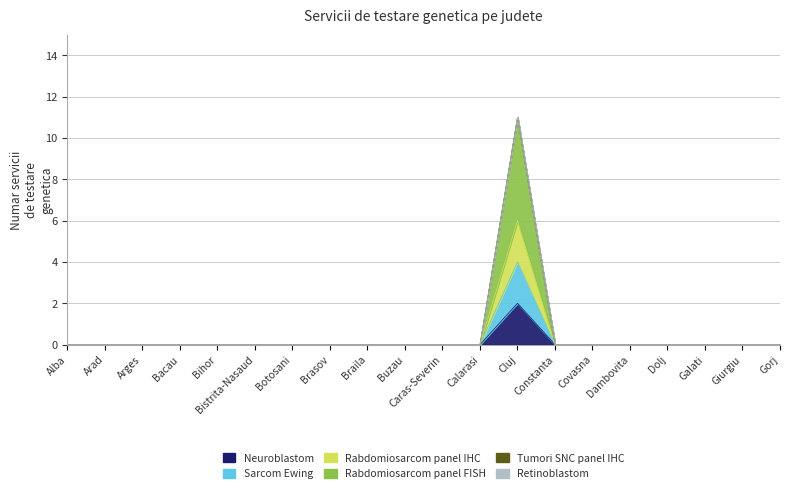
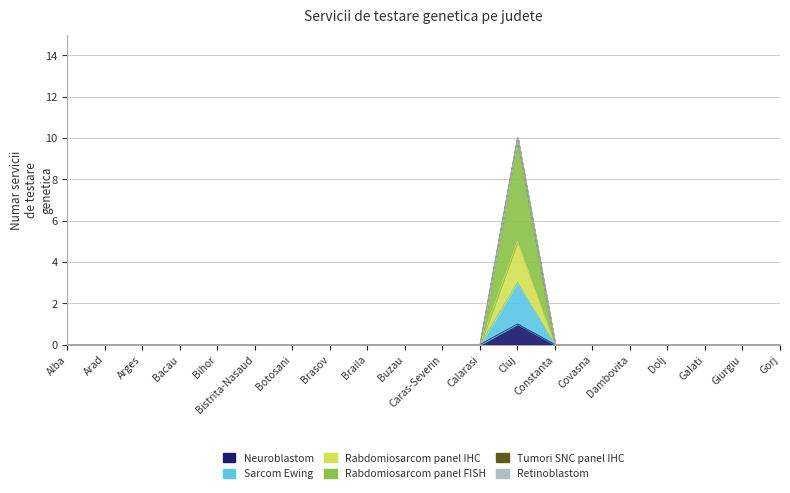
  {
    "Neuroblastom": {
-     "Cluj": 2
+     "Cluj": 1
    },
    "Sarcom Ewing": {
      "Cluj": 2
    }
  }
